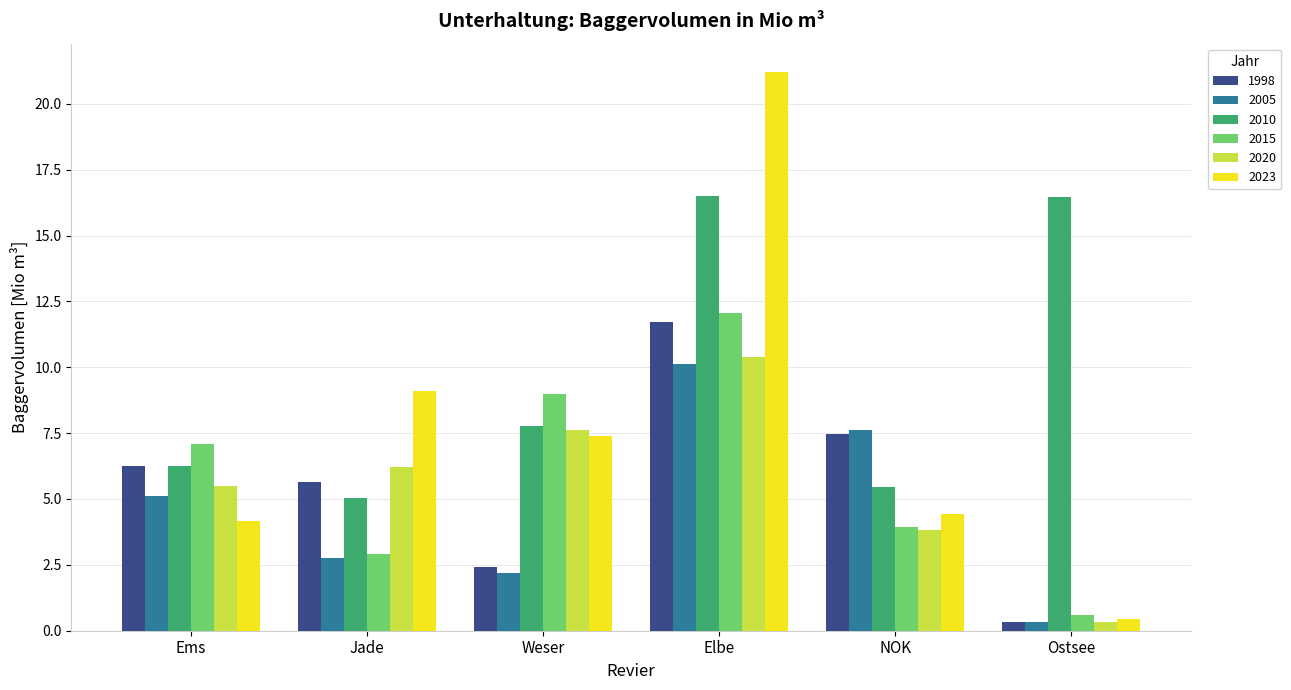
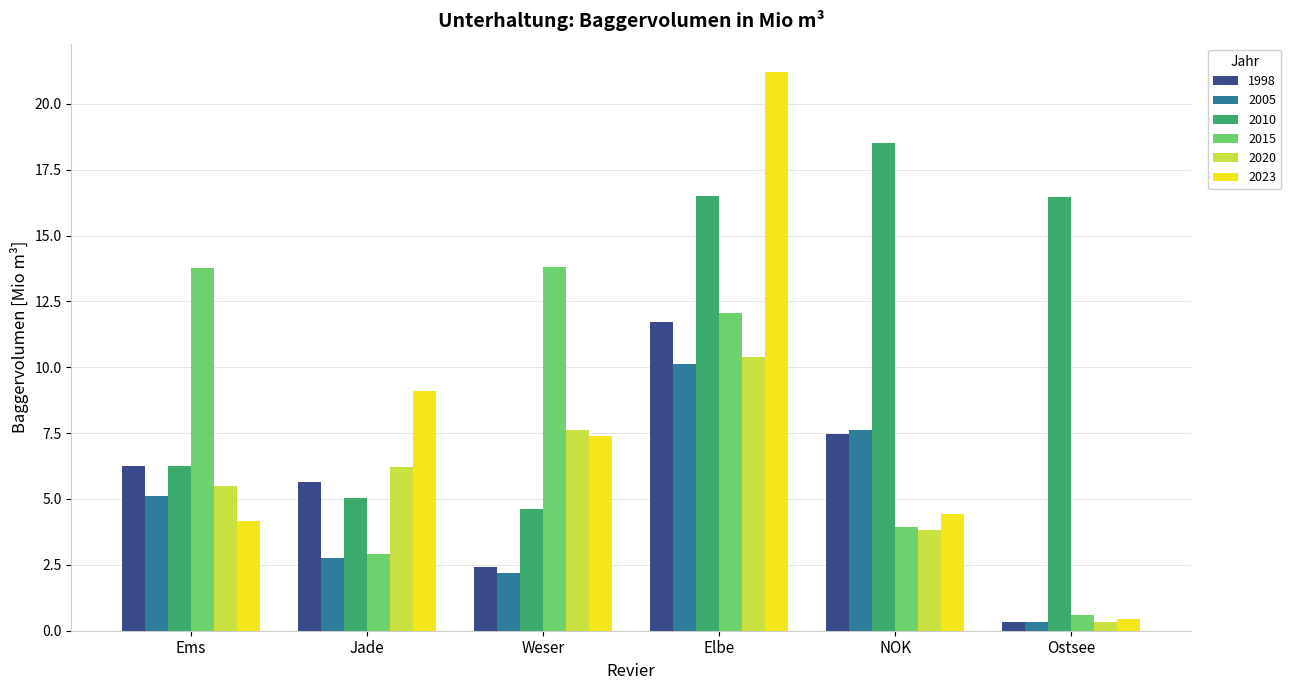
  {
    "2010": {
      "Ems": 6.3,
      "Jade": 5.0,
-     "Weser": 7.8,
+     "Weser": 4.6,
      "Elbe": 16.5,
-     "NOK": 5.4,
+     "NOK": 18.5,
      "Ostsee": 16.5
    },
    "2015": {
-     "Ems": 7.1,
+     "Ems": 13.8,
      "Jade": 2.9,
-     "Weser": 9.0,
+     "Weser": 13.8,
      "Elbe": 12.1,
      "NOK": 4.0,
      "Ostsee": 0.6
    }
  }
